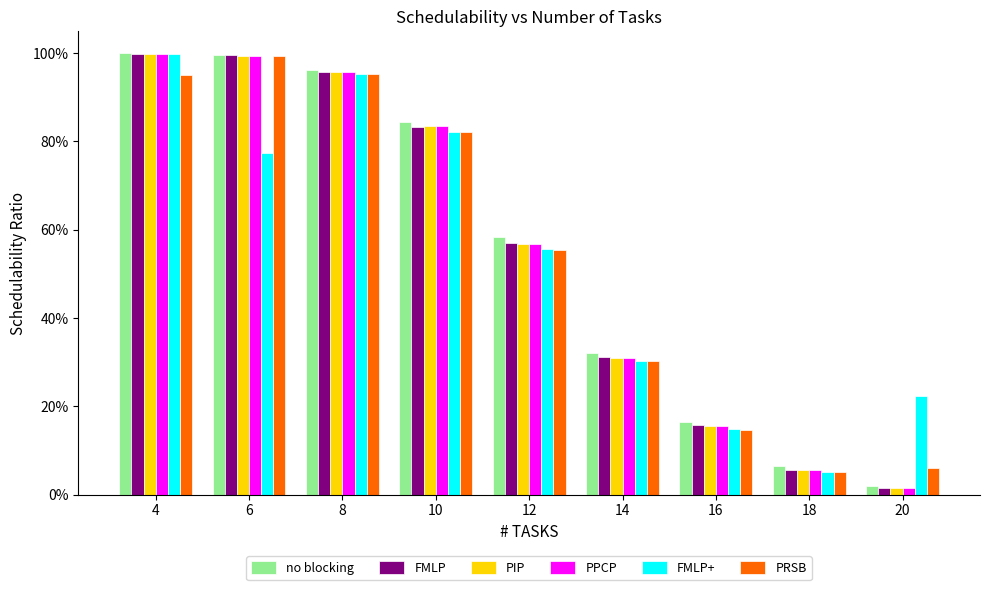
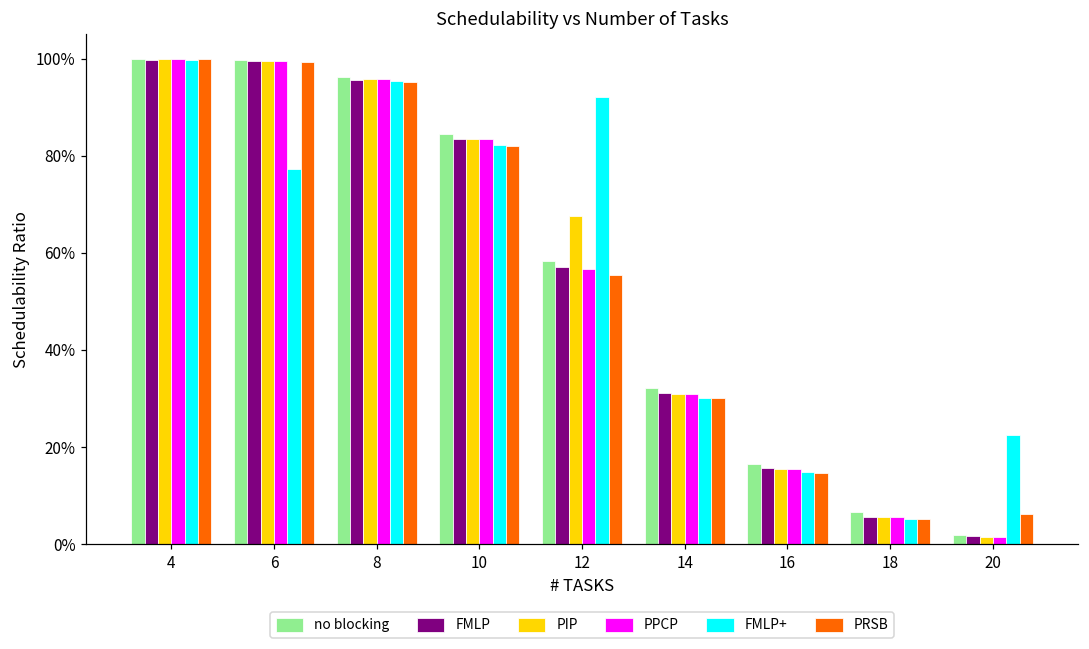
  {
    "no blocking": {
      "4": "100%",
      "6": "100%",
      "8": "96%",
      "10": "84%",
      "12": "58%",
      "14": "32%",
      "16": "16%",
      "18": "7%",
      "20": "2%"
    },
    "FMLP": {
      "4": "100%",
      "6": "100%",
      "8": "96%",
      "10": "83%",
      "12": "57%",
      "14": "31%",
      "16": "16%",
      "18": "6%",
      "20": "2%"
    },
    "PIP": {
      "4": "100%",
      "6": "99%",
      "8": "96%",
      "10": "83%",
-     "12": "57%",
+     "12": "68%",
      "14": "31%",
      "16": "15%",
      "18": "6%",
      "20": "1%"
    },
    "PPCP": {
      "4": "100%",
      "6": "99%",
      "8": "96%",
      "10": "83%",
      "12": "57%",
      "14": "31%",
      "16": "15%",
      "18": "6%",
      "20": "1%"
    },
    "FMLP+": {
      "4": "100%",
      "6": "77%",
      "8": "95%",
      "10": "82%",
-     "12": "56%",
+     "12": "92%",
      "14": "30%",
      "16": "15%",
      "18": "5%",
      "20": "22%"
    },
    "PRSB": {
-     "4": "95%",
+     "4": "100%",
      "6": "99%",
      "8": "95%",
      "10": "82%",
      "12": "55%",
      "14": "30%",
      "16": "15%",
      "18": "5%",
      "20": "6%"
    }
  }
